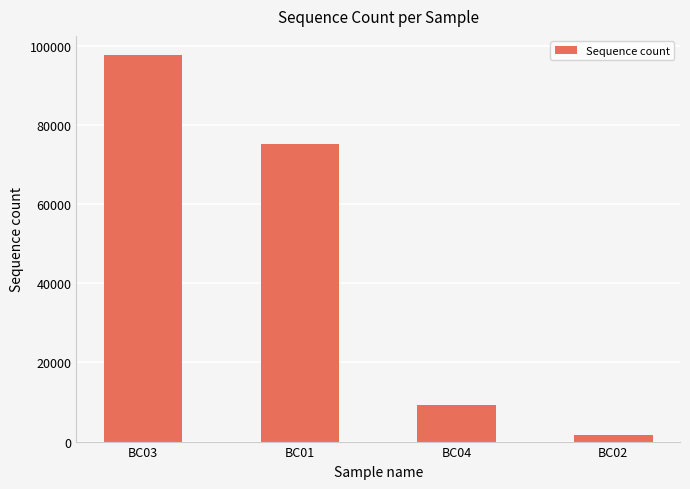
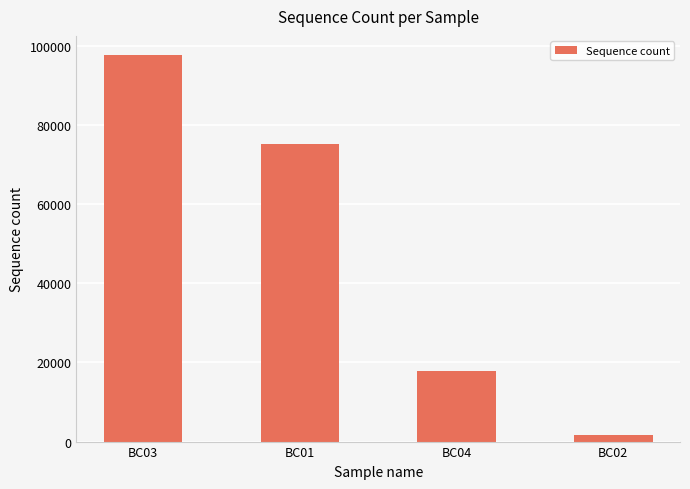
  {
    "BC03": 98000,
    "BC01": 75000,
-   "BC04": 9000,
+   "BC04": 18000,
    "BC02": 2000
  }
